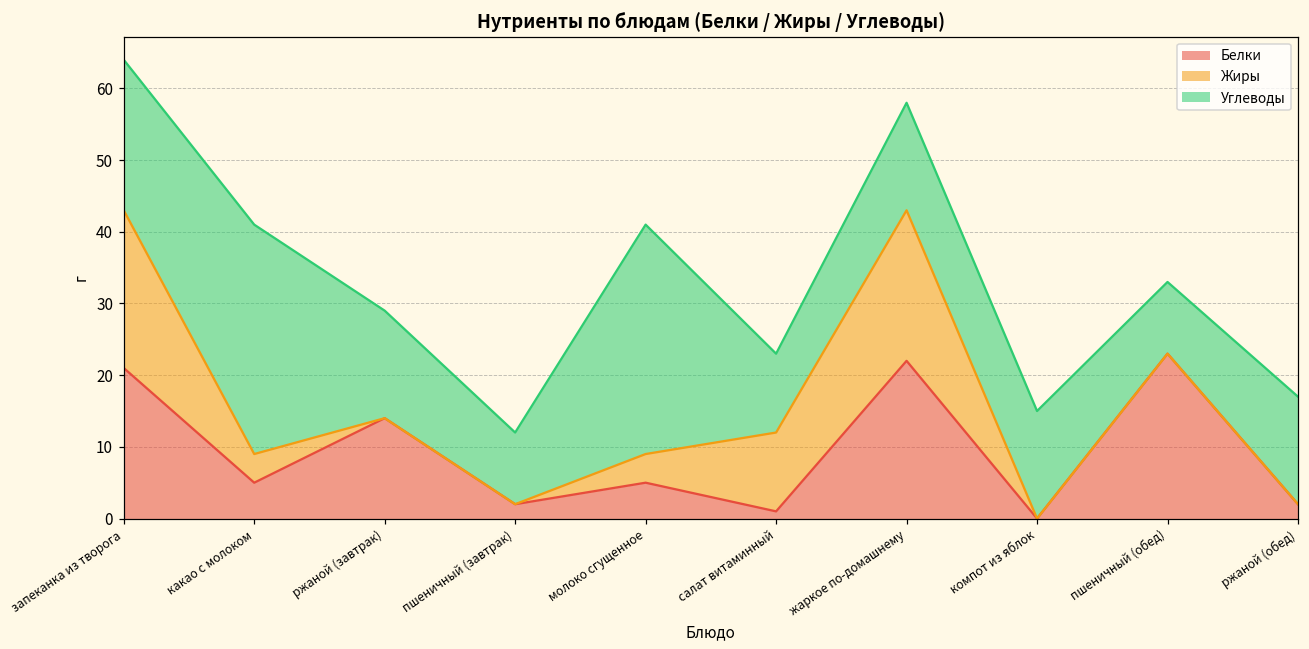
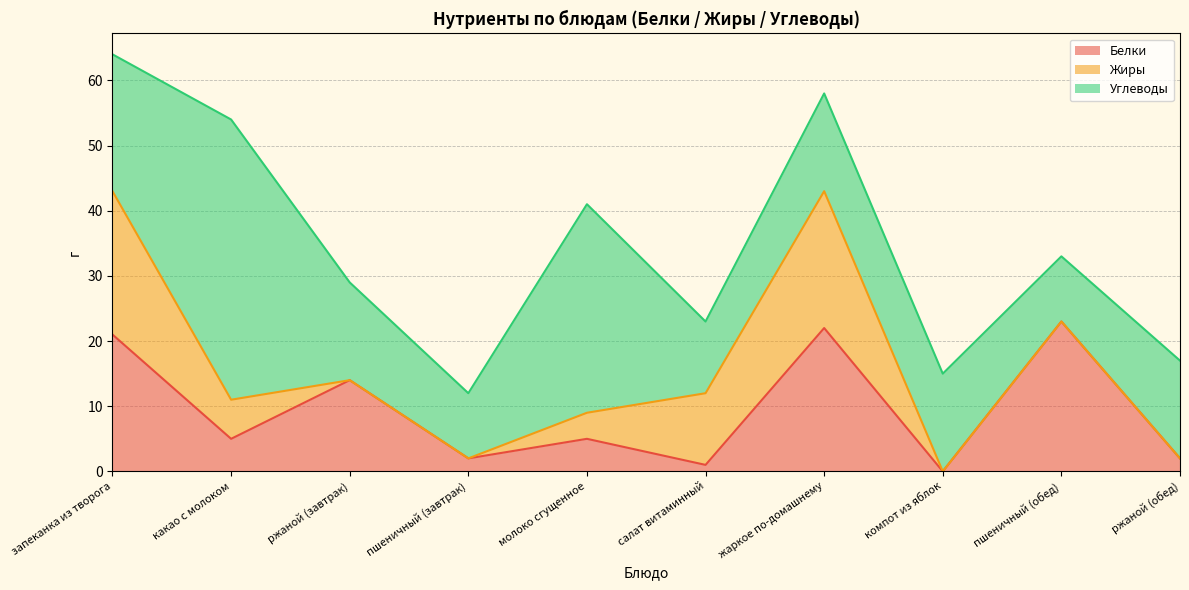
  {
    "Белки": {
      "запеканка из творога": 21,
      "какао с молоком": 5,
      "молоко сгущенное": 5,
      "салат витаминный": 1,
      "жаркое по-домашнему": 22
    },
    "Жиры": {
      "запеканка из творога": 22,
-     "какао с молоком": 4,
+     "какао с молоком": 6,
      "молоко сгущенное": 4,
      "салат витаминный": 11,
      "жаркое по-домашнему": 21
    },
    "Углеводы": {
      "запеканка из творога": 21,
-     "какао с молоком": 32,
+     "какао с молоком": 43,
      "ржаной (завтрак)": 15,
      "пшеничный (завтрак)": 10,
      "молоко сгущенное": 32,
      "салат витаминный": 11,
      "жаркое по-домашнему": 15,
      "компот из яблок": 15,
      "пшеничный (обед)": 10,
      "ржаной (обед)": 15
    }
  }
